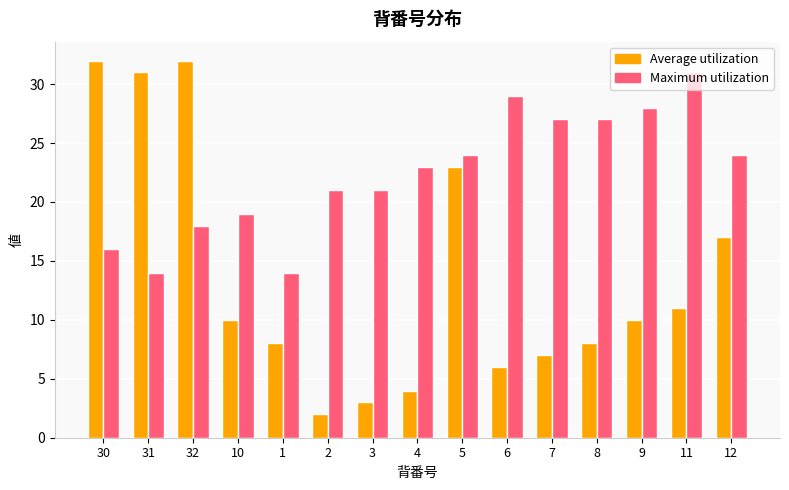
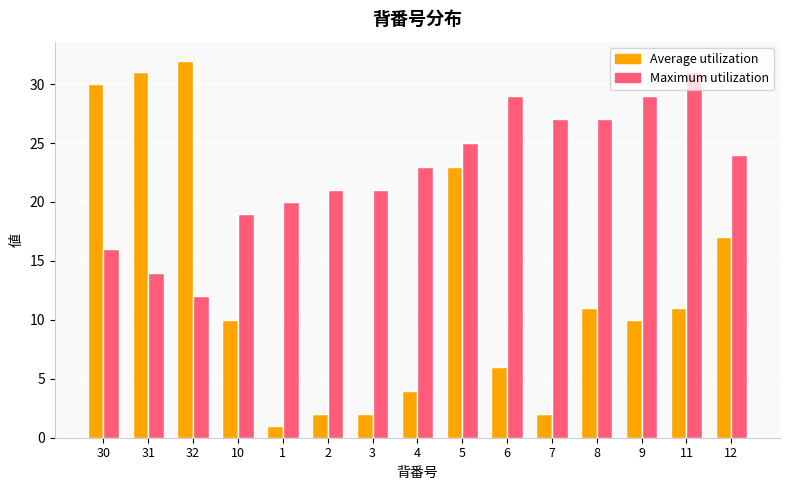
  {
    "Average utilization": {
-     "30": 32,
+     "30": 30,
      "31": 31,
      "32": 32,
      "10": 10,
-     "1": 8,
+     "1": 1,
      "2": 2,
-     "3": 3,
+     "3": 2,
      "4": 4,
      "5": 23,
      "6": 6,
-     "7": 7,
-     "8": 8,
+     "7": 2,
+     "8": 11,
      "9": 10,
      "11": 11,
      "12": 17
    },
    "Maximum utilization": {
      "30": 16,
      "31": 14,
-     "32": 18,
+     "32": 12,
      "10": 19,
-     "1": 14,
+     "1": 20,
      "2": 21,
      "3": 21,
      "4": 23,
-     "5": 24,
+     "5": 25,
      "6": 29,
      "7": 27,
      "8": 27,
-     "9": 28,
+     "9": 29,
      "12": 24
    }
  }
